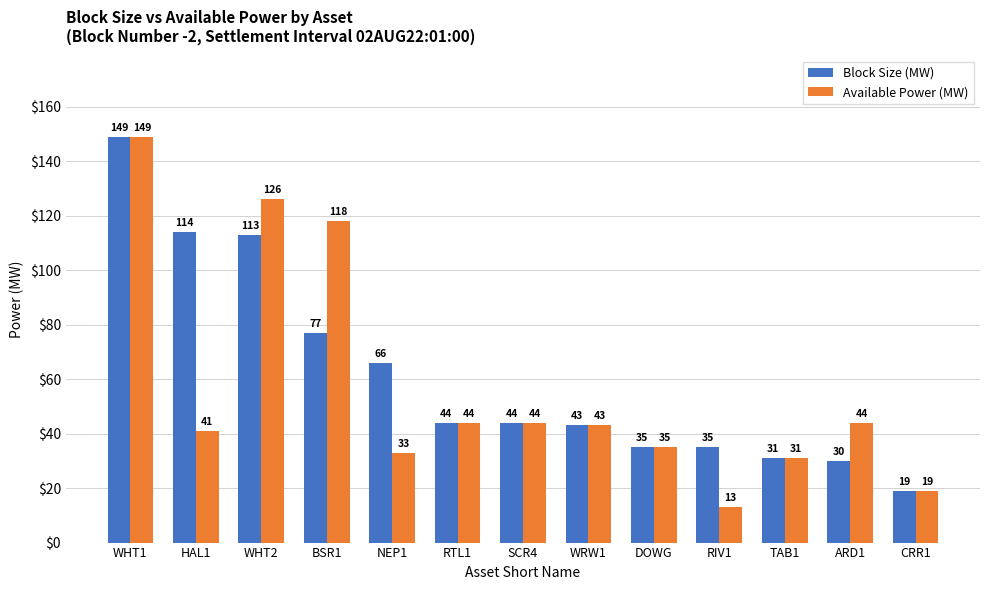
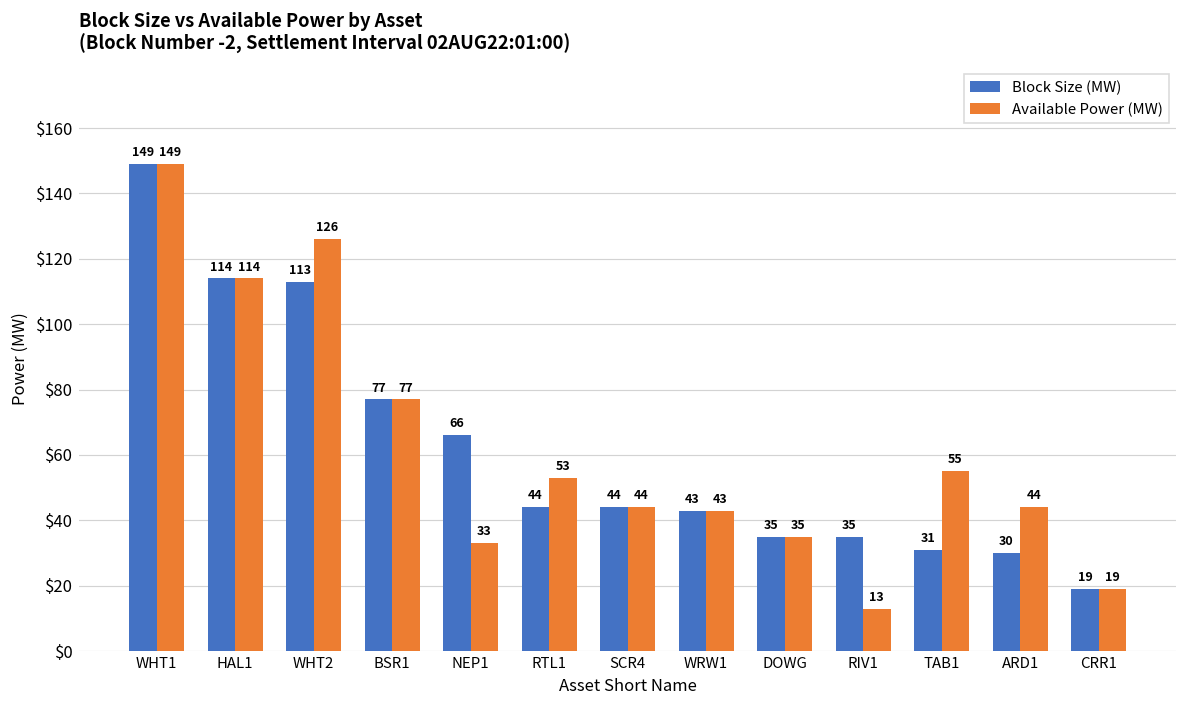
  {
    "Block Size (MW)": {
      "WHT1": 149,
      "HAL1": 114,
      "WHT2": 113,
      "BSR1": 77,
      "NEP1": 66,
      "RTL1": 44,
      "SCR4": 44,
      "WRW1": 43,
      "DOWG": 35,
      "RIV1": 35,
      "TAB1": 31,
      "ARD1": 30,
      "CRR1": 19
    },
    "Available Power (MW)": {
      "WHT1": 149,
-     "HAL1": 41,
+     "HAL1": 114,
      "WHT2": 126,
-     "BSR1": 118,
+     "BSR1": 77,
      "NEP1": 33,
-     "RTL1": 44,
+     "RTL1": 53,
      "SCR4": 44,
      "WRW1": 43,
      "DOWG": 35,
      "RIV1": 13,
-     "TAB1": 31,
+     "TAB1": 55,
      "ARD1": 44,
      "CRR1": 19
    }
  }
